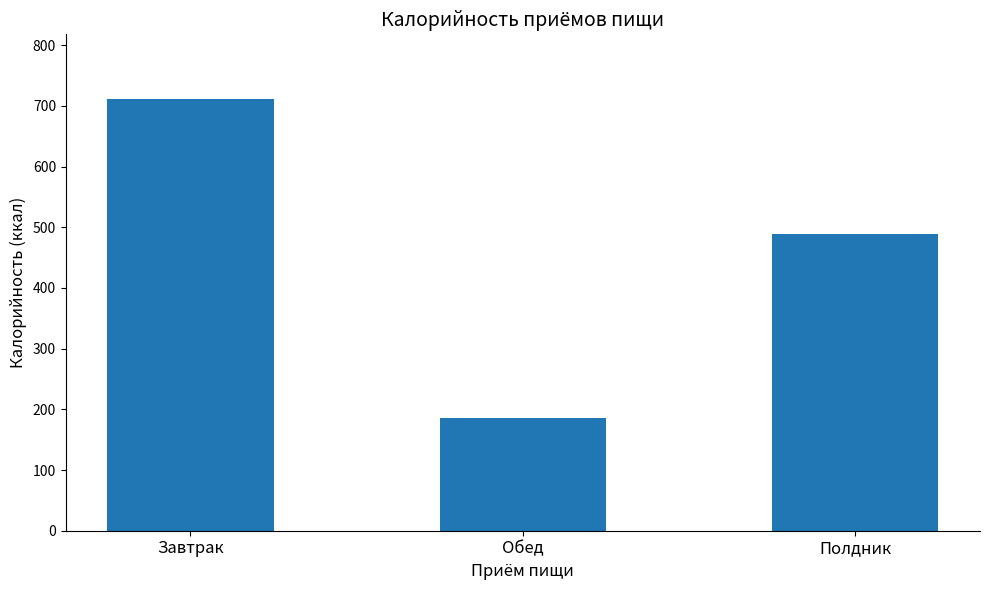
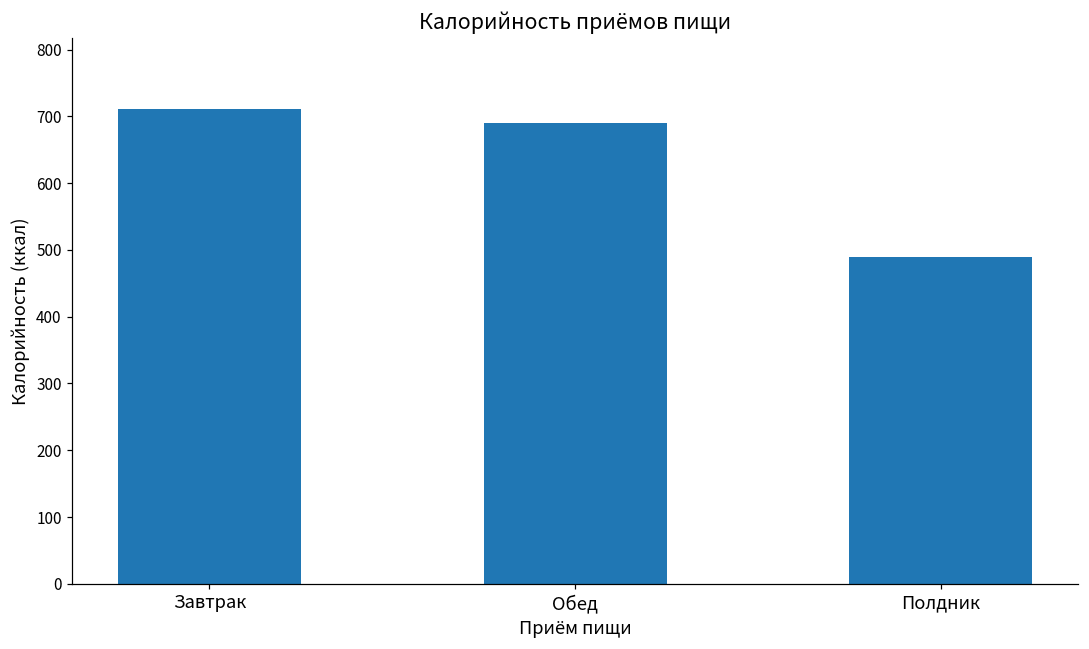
  {
    "Завтрак": 710,
-   "Обед": 190,
+   "Обед": 690,
    "Полдник": 490
  }
